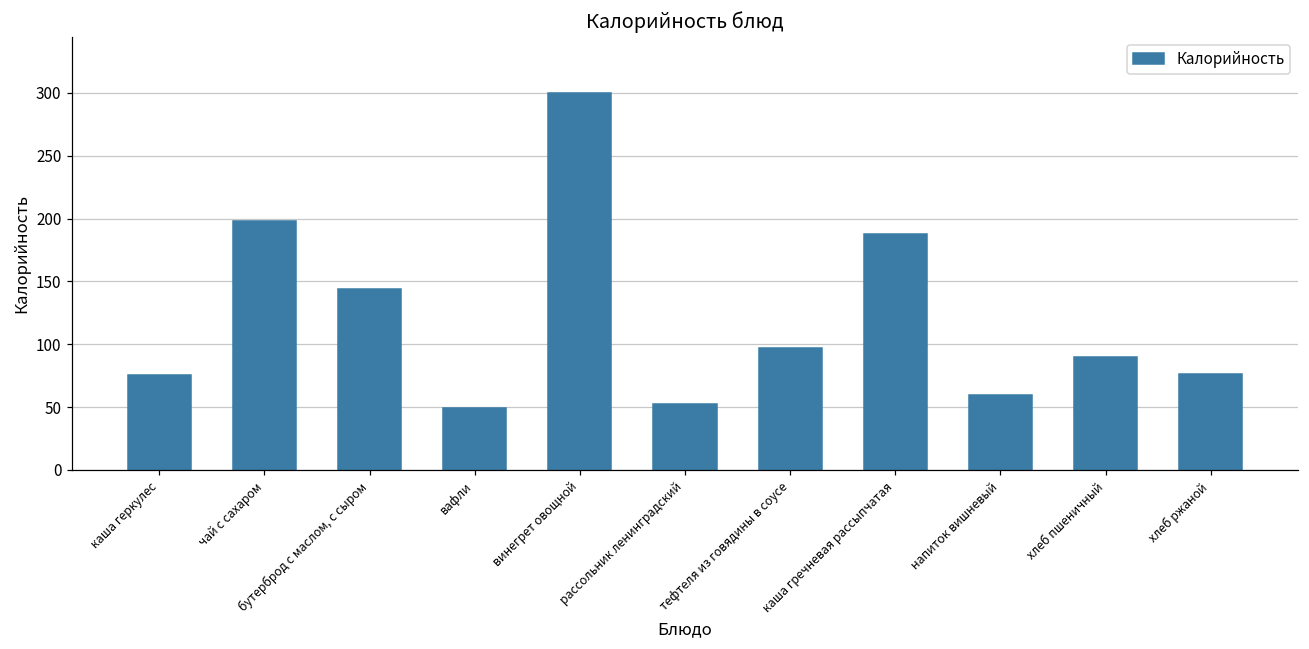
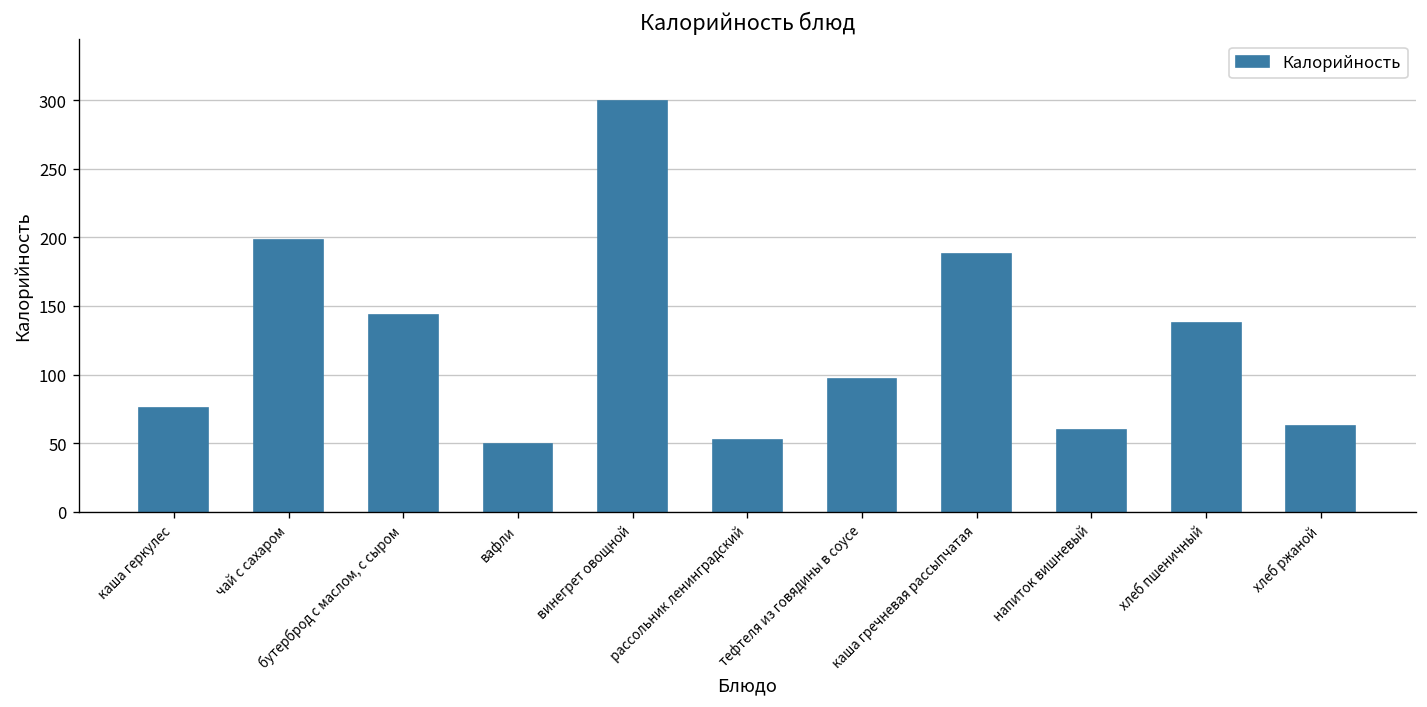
  {
    "каша геркулес": 75,
    "чай с сахаром": 198,
    "бутерброд с маслом, с сыром": 144,
    "вафли": 49,
    "винегрет овощной": 300,
    "рассольник ленинградский": 52,
    "тефтеля из говядины в соусе": 97,
    "каша гречневая рассыпчатая": 188,
    "напиток вишневый": 60,
-   "хлеб пшеничный": 90,
-   "хлеб ржаной": 77
+   "хлеб пшеничный": 138,
+   "хлеб ржаной": 62
  }
